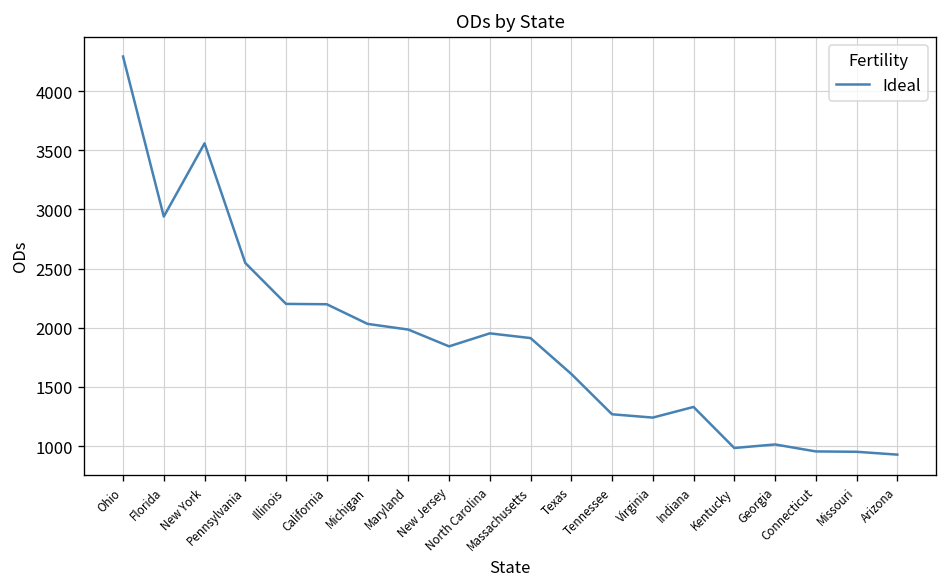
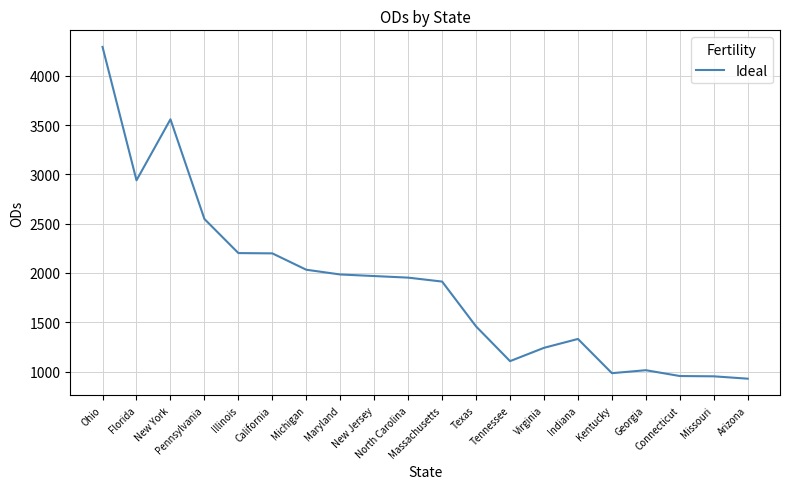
  {
    "Ohio": 4300,
    "Florida": 2900,
    "New York": 3600,
    "Pennsylvania": 2500,
    "Illinois": 2200,
    "California": 2200,
    "Michigan": 2000,
    "Maryland": 2000,
-   "New Jersey": 1800,
+   "New Jersey": 2000,
    "North Carolina": 2000,
    "Massachusetts": 1900,
-   "Texas": 1600,
-   "Tennessee": 1300,
+   "Texas": 1500,
+   "Tennessee": 1100,
    "Virginia": 1200,
    "Indiana": 1300,
    "Kentucky": 1000,
    "Georgia": 1000,
    "Connecticut": 1000,
    "Missouri": 1000,
    "Arizona": 900
  }
